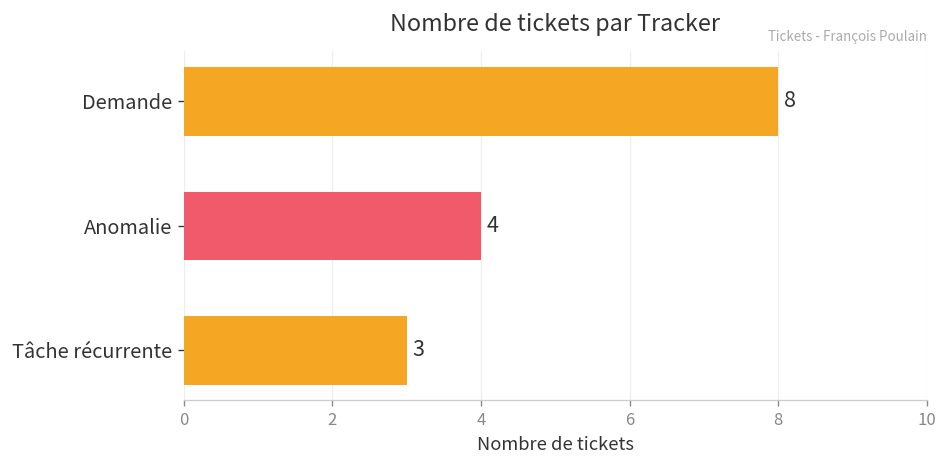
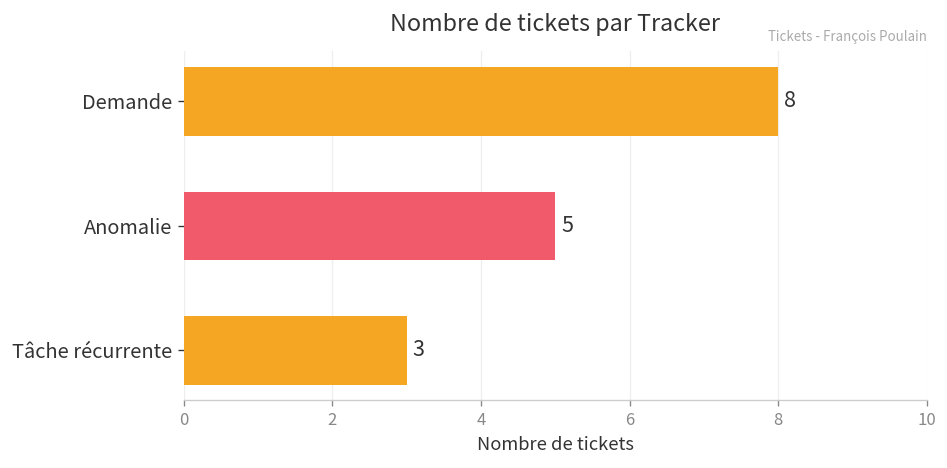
  {
    "Demande": 8,
-   "Anomalie": 4,
+   "Anomalie": 5,
    "Tâche récurrente": 3
  }
